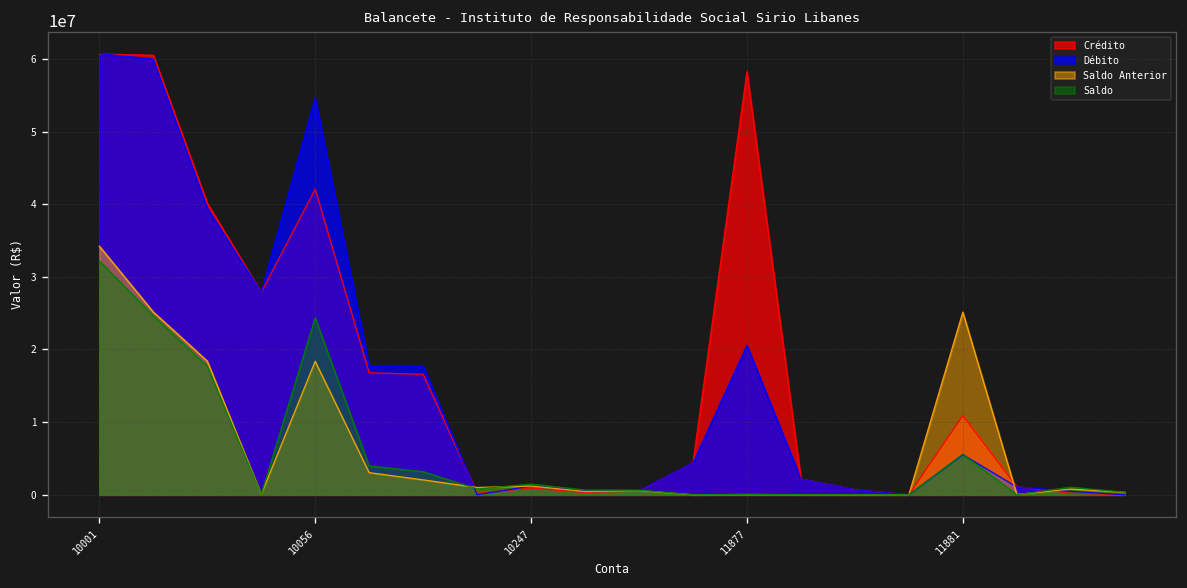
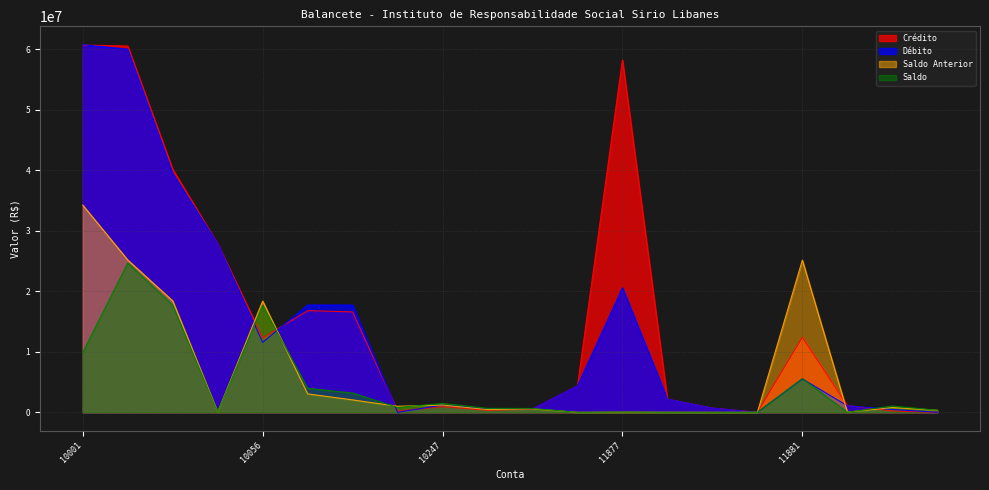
  {
    "Crédito": {
-     "10056": 42000000,
+     "10056": 12000000,
      "11877": 58000000,
-     "11881": 11000000
+     "11881": 12000000
    },
    "Débito": {
-     "10056": 55000000,
+     "10056": 12000000,
      "11877": 21000000
    },
    "Saldo Anterior": {
      "10001": 34000000,
      "10056": 18000000,
      "11881": 25000000
    },
    "Saldo": {
-     "10001": 32000000,
-     "10056": 24000000
+     "10001": 10000000,
+     "10056": 18000000
    }
  }
